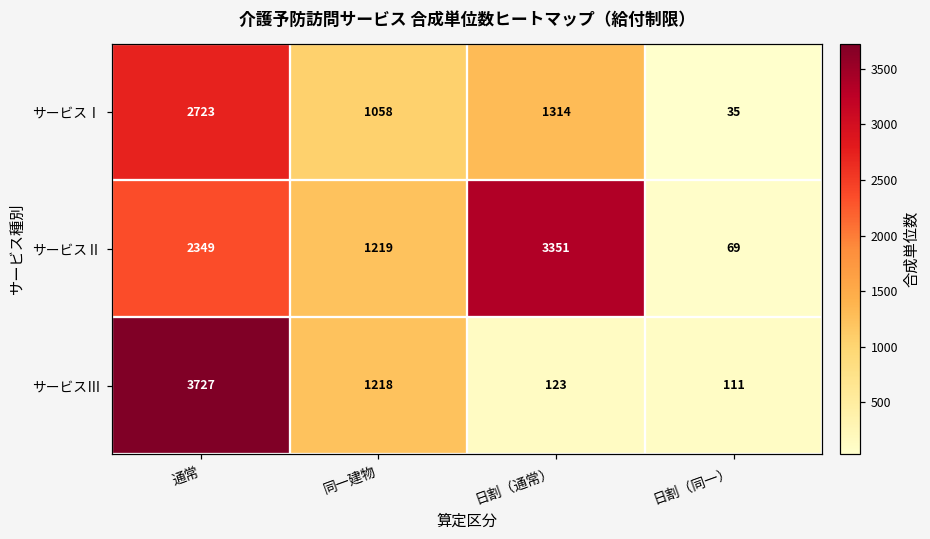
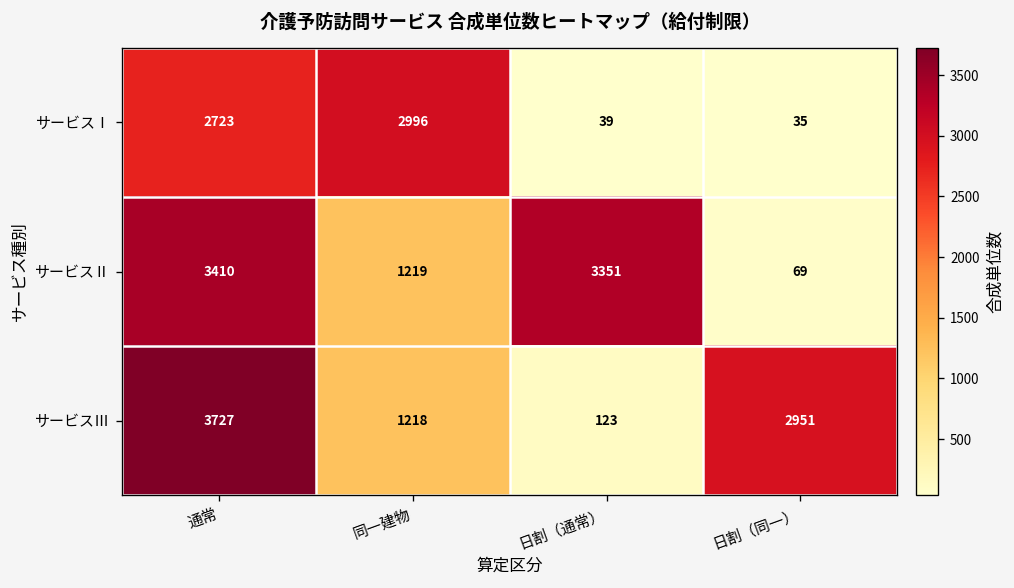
  {
    "サービスⅠ": {
      "通常": 2723,
-     "同一建物": 1058,
-     "日割（通常）": 1314,
+     "同一建物": 2996,
+     "日割（通常）": 39,
      "日割（同一）": 35
    },
    "サービスⅡ": {
-     "通常": 2349,
+     "通常": 3410,
      "同一建物": 1219,
      "日割（通常）": 3351,
      "日割（同一）": 69
    },
    "サービスⅢ": {
      "通常": 3727,
      "同一建物": 1218,
      "日割（通常）": 123,
-     "日割（同一）": 111
+     "日割（同一）": 2951
    }
  }
